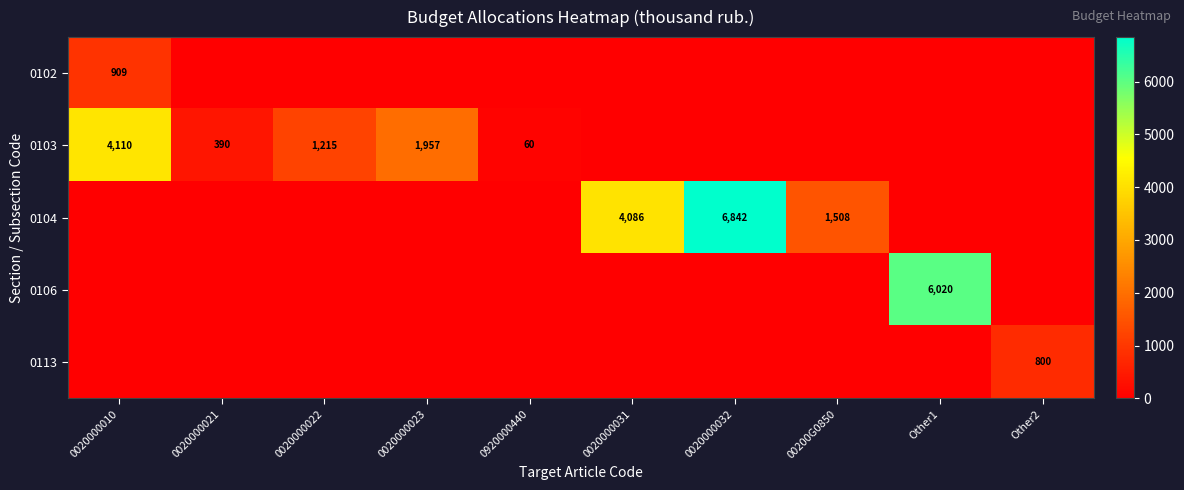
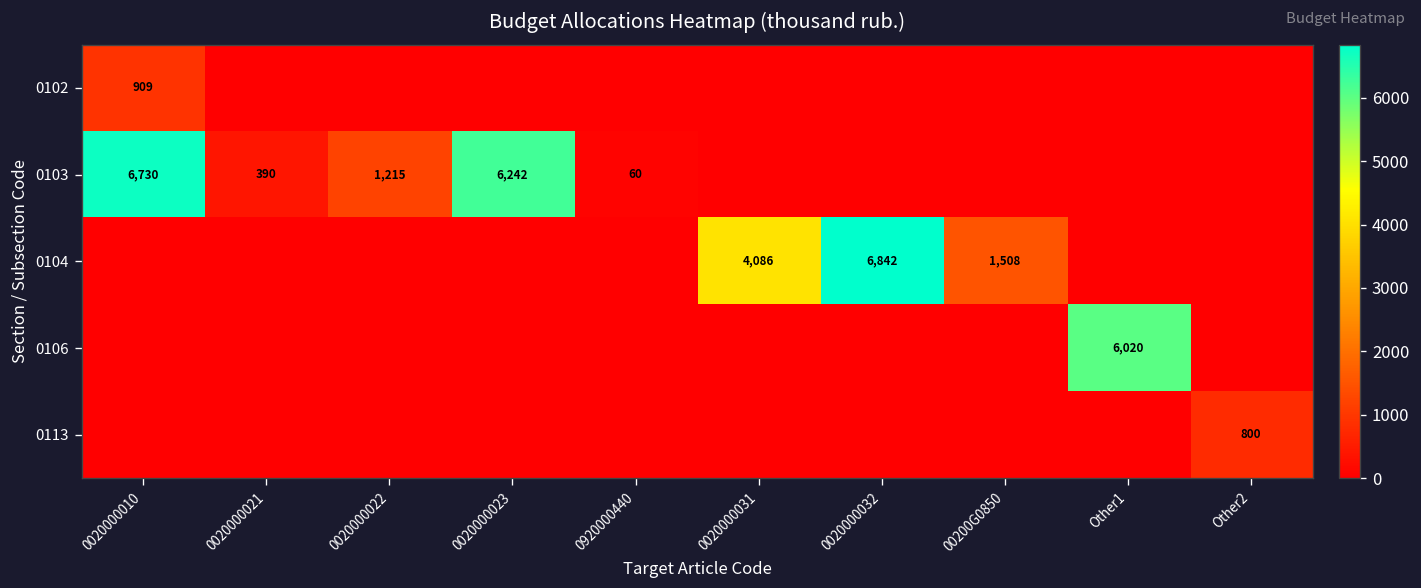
  {
    "0102": {
      "0020000010": "909"
    },
    "0103": {
-     "0020000010": "4,110",
+     "0020000010": "6,730",
      "0020000021": "390",
      "0020000022": "1,215",
-     "0020000023": "1,957",
+     "0020000023": "6,242",
      "0920000440": "60"
    },
    "0104": {
      "0020000031": "4,086",
      "0020000032": "6,842",
      "00200G0850": "1,508"
    },
    "0106": {
      "Other1": "6,020"
    },
    "0113": {
      "Other2": "800"
    }
  }
